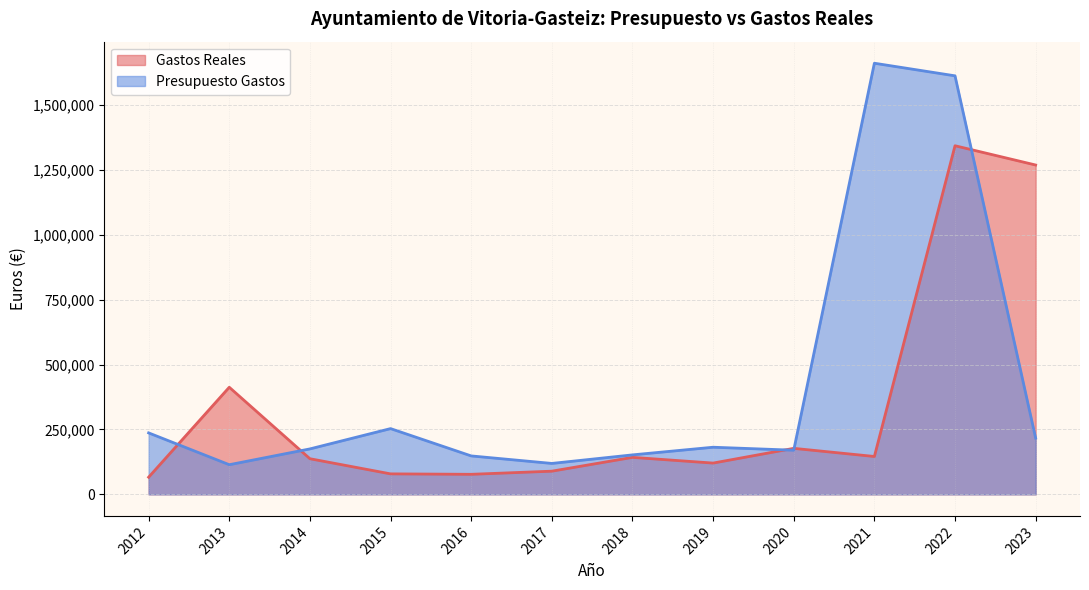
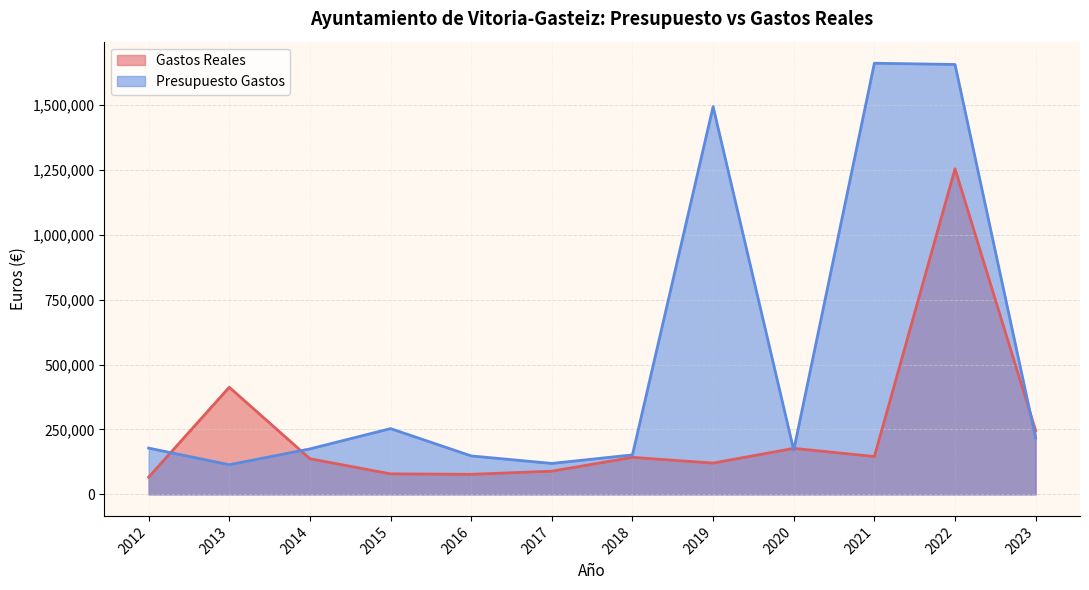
  {
    "Gastos Reales": {
      "2012": "70,000",
      "2013": "410,000",
      "2014": "140,000",
      "2015": "80,000",
      "2016": "80,000",
      "2017": "90,000",
      "2019": "120,000",
      "2021": "150,000",
-     "2022": "1,340,000",
-     "2023": "1,270,000"
+     "2022": "1,250,000",
+     "2023": "250,000"
    },
    "Presupuesto Gastos": {
-     "2012": "240,000",
+     "2012": "180,000",
      "2013": "110,000",
      "2014": "180,000",
      "2015": "250,000",
      "2016": "150,000",
      "2017": "120,000",
-     "2019": "180,000",
+     "2019": "1,490,000",
      "2021": "1,660,000",
-     "2022": "1,610,000",
+     "2022": "1,660,000",
      "2023": "220,000"
    }
  }
